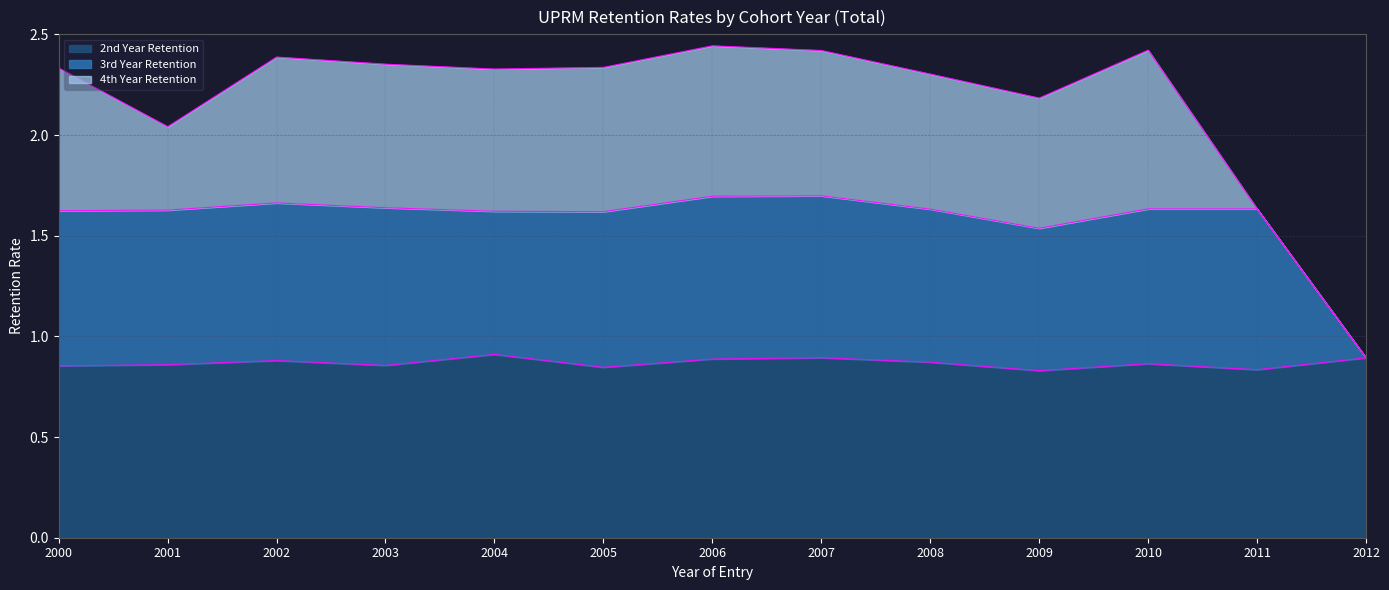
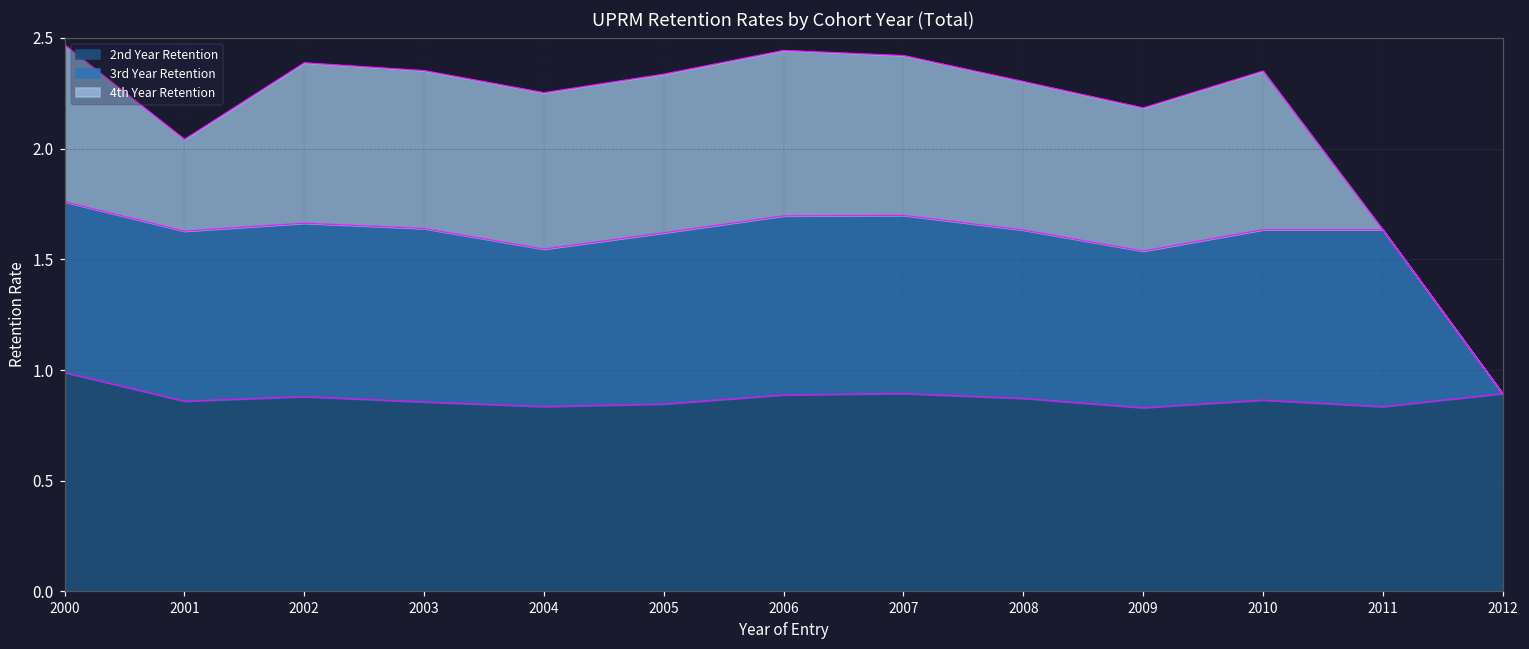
  {
    "2nd Year Retention": {
-     "2000": 0.85,
+     "2000": 0.99,
      "2001": 0.86,
      "2002": 0.88,
      "2003": 0.86,
-     "2004": 0.91,
+     "2004": 0.83,
      "2005": 0.85,
      "2006": 0.89,
      "2007": 0.89,
      "2008": 0.87,
      "2009": 0.83,
      "2010": 0.86,
      "2011": 0.83
    },
    "3rd Year Retention": {
      "2000": 0.77,
      "2001": 0.77,
      "2002": 0.78,
      "2003": 0.78,
      "2004": 0.71,
      "2005": 0.77,
      "2006": 0.81,
      "2007": 0.80,
      "2008": 0.76,
      "2009": 0.71,
      "2010": 0.77
    },
    "4th Year Retention": {
      "2000": 0.71,
      "2001": 0.41,
      "2002": 0.72,
      "2003": 0.71,
      "2004": 0.71,
      "2005": 0.72,
      "2006": 0.75,
      "2007": 0.72,
      "2008": 0.67,
      "2009": 0.65,
-     "2010": 0.79
+     "2010": 0.72
    }
  }
